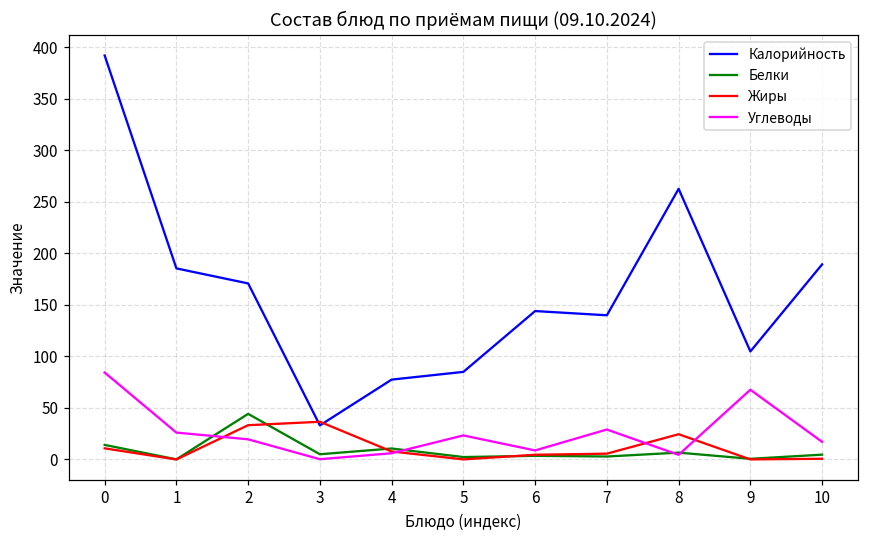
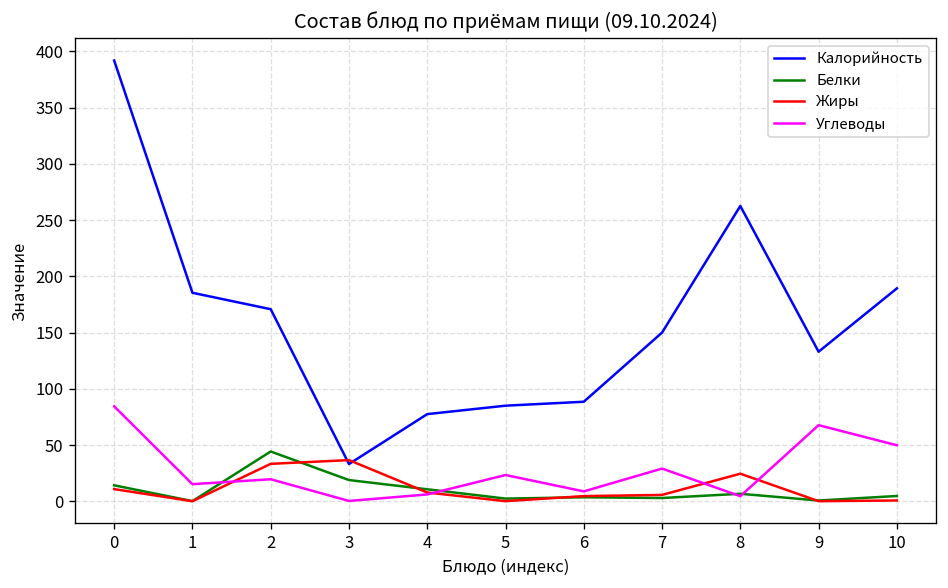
  {
    "Калорийность": {
      "0": 390,
      "1": 190,
      "2": 170,
      "3": 30,
      "4": 80,
      "5": 90,
-     "6": 140,
-     "7": 140,
+     "6": 90,
+     "7": 150,
      "8": 260,
-     "9": 100,
+     "9": 130,
      "10": 190
    },
    "Белки": {
      "0": 10,
      "2": 40,
-     "3": 10,
+     "3": 20,
      "4": 10,
      "7": 0,
      "10": 0
    },
    "Жиры": {
      "0": 10,
      "2": 30,
      "3": 40,
      "7": 10,
      "8": 20,
      "10": 0
    },
    "Углеводы": {
      "0": 80,
-     "1": 30,
+     "1": 20,
      "2": 20,
      "3": 0,
      "5": 20,
      "6": 10,
      "7": 30,
      "9": 70,
-     "10": 20
+     "10": 50
    }
  }
